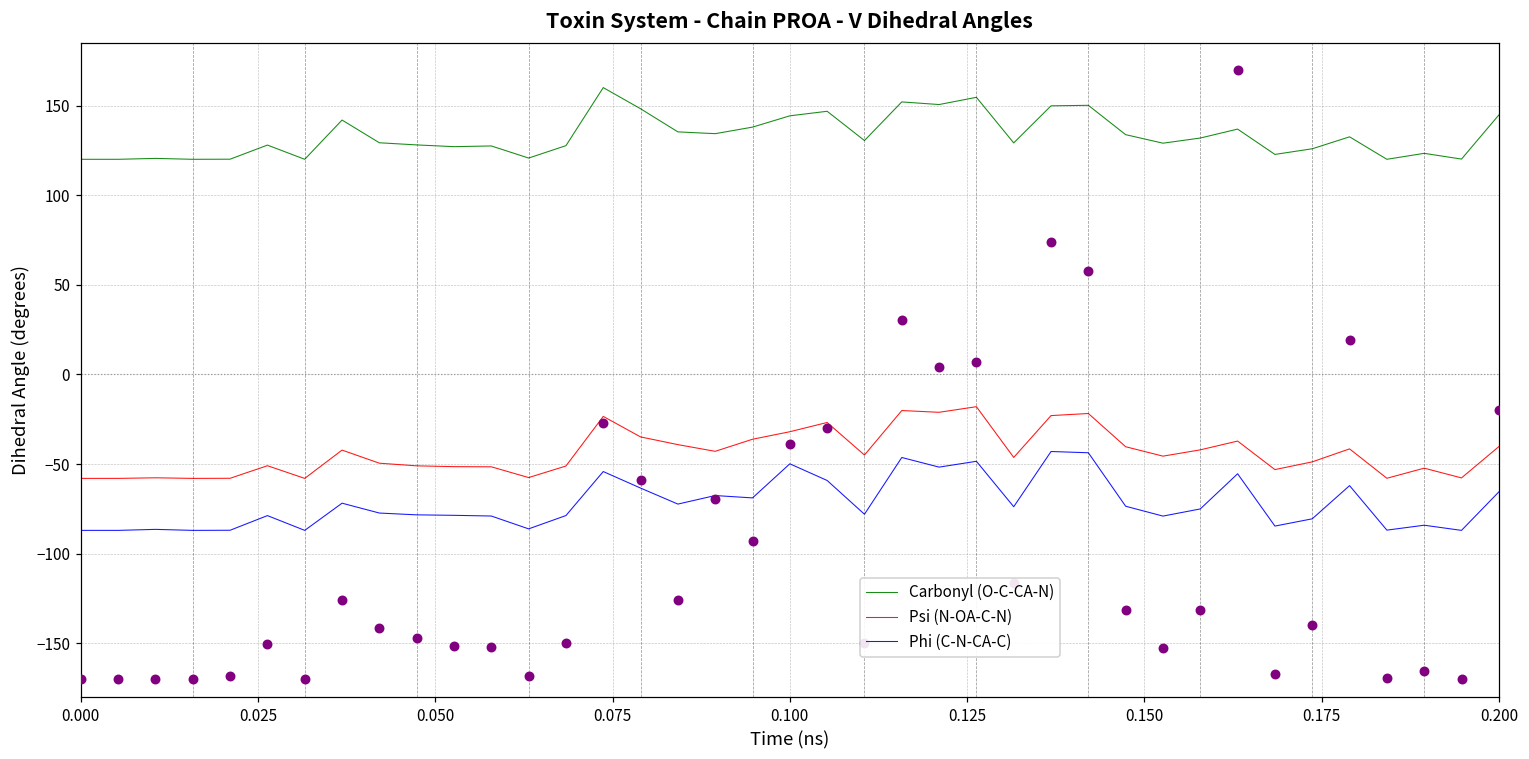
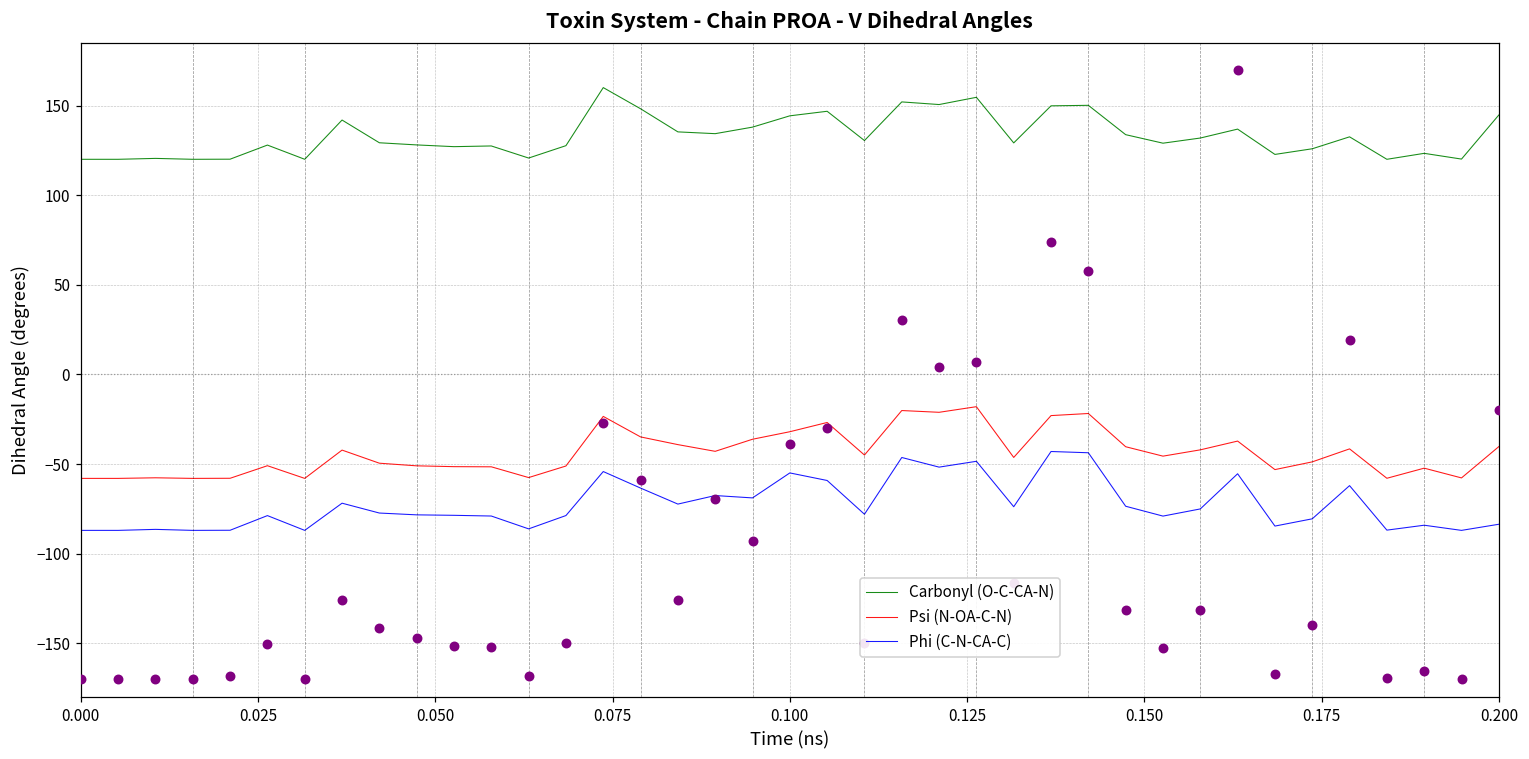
  {
    "Carbonyl (O-C-CA-N)": {
      "0.000": 120,
      "0.100": 144,
      "0.200": 145
    },
    "Psi (N-OA-C-N)": {
      "0.000": -58,
      "0.100": -32,
      "0.200": -40
    },
    "Phi (C-N-CA-C)": {
      "0.000": -87,
-     "0.100": -50,
-     "0.200": -66
+     "0.100": -55,
+     "0.200": -84
    }
  }
